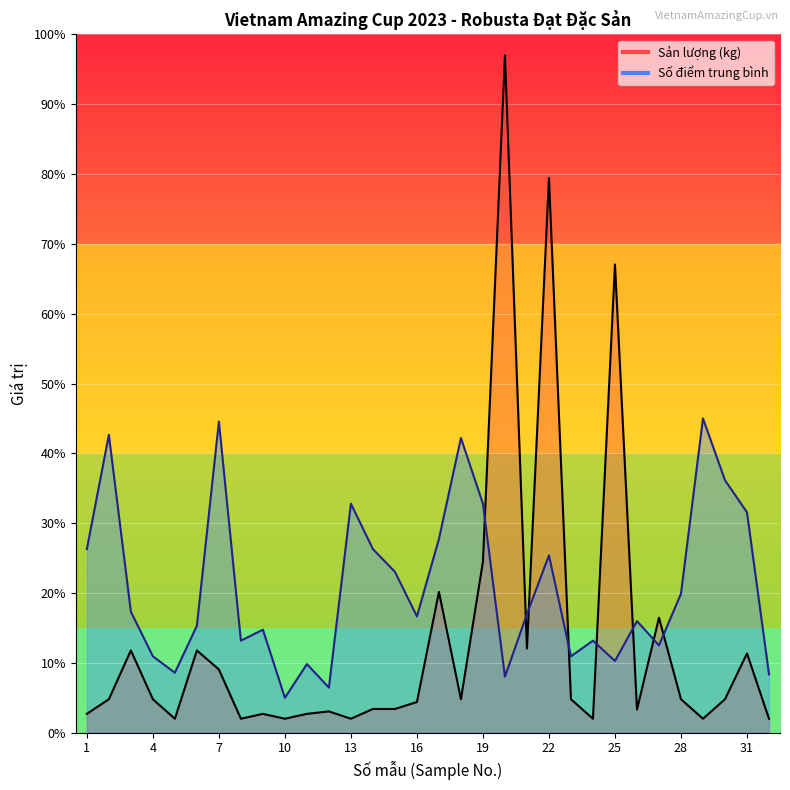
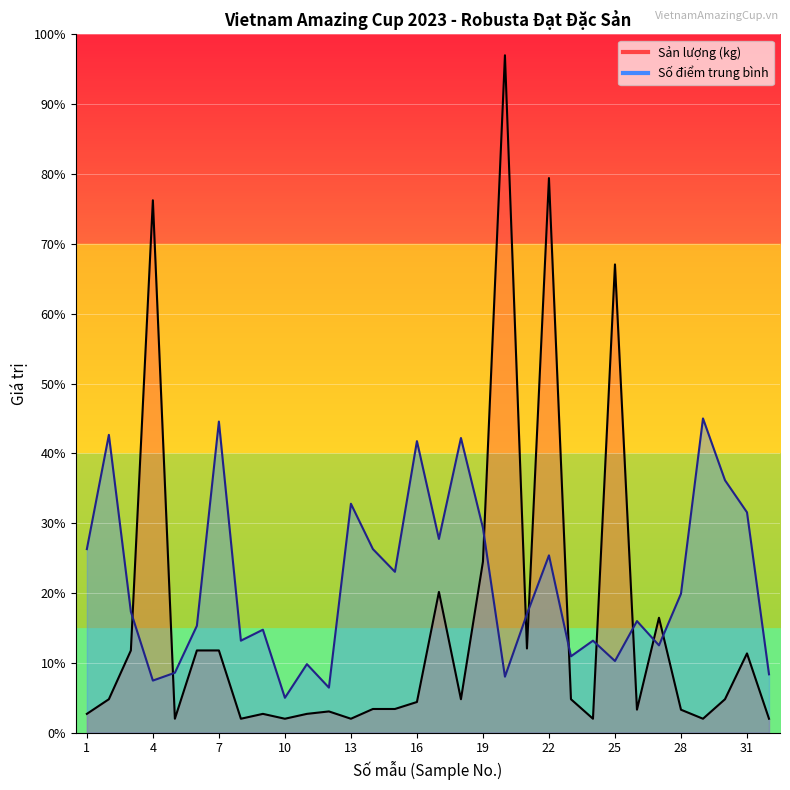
  {
    "Sản lượng (kg)": {
      "1": "3%",
-     "4": "5%",
-     "7": "9%",
+     "4": "76%",
+     "7": "12%",
      "10": "2%",
      "13": "2%",
      "16": "4%",
      "19": "24%",
      "22": "79%",
      "25": "67%",
-     "28": "5%",
+     "28": "3%",
      "31": "11%"
    },
    "Số điểm trung bình": {
      "1": "26%",
-     "4": "11%",
+     "4": "7%",
      "7": "45%",
      "10": "5%",
      "13": "33%",
-     "16": "17%",
-     "19": "33%",
+     "16": "42%",
+     "19": "29%",
      "22": "25%",
      "25": "10%",
      "28": "20%",
      "31": "32%"
    }
  }
